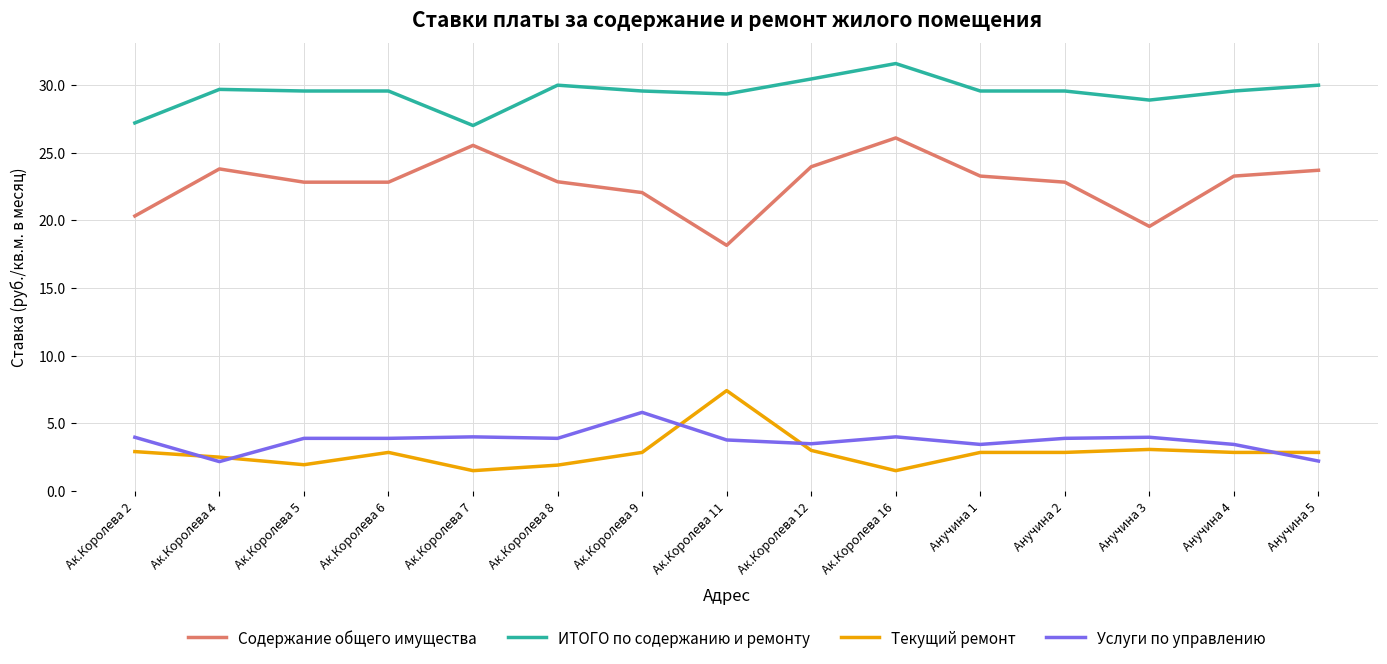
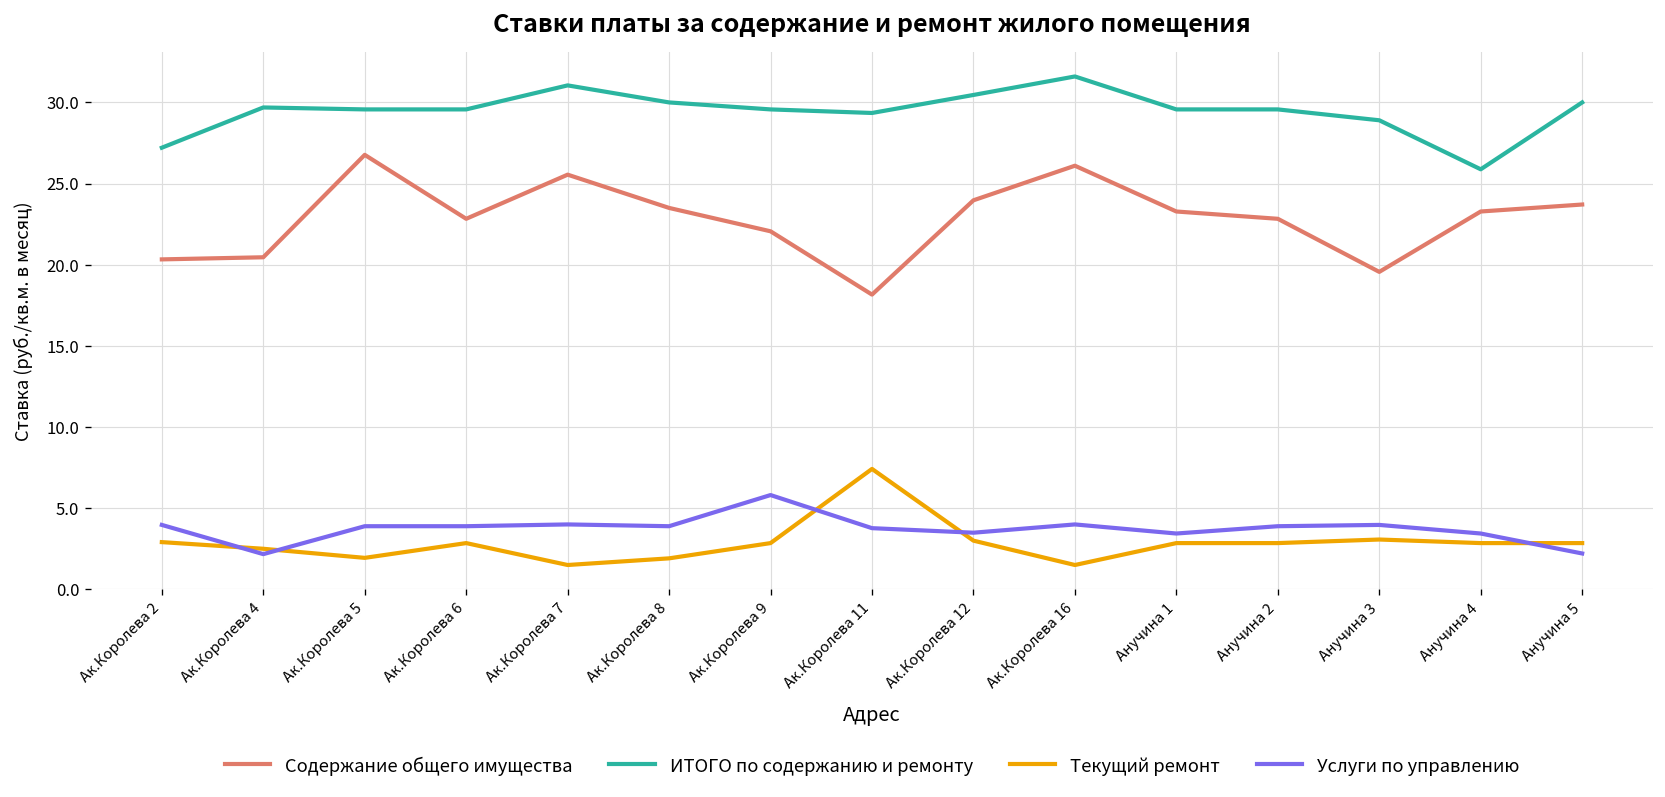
  {
    "Содержание общего имущества": {
      "Ак.Королева 2": 20.3,
-     "Ак.Королева 4": 23.8,
-     "Ак.Королева 5": 22.8,
+     "Ак.Королева 4": 20.5,
+     "Ак.Королева 5": 26.8,
      "Ак.Королева 6": 22.8,
      "Ак.Королева 7": 25.6,
-     "Ак.Королева 8": 22.9,
+     "Ак.Королева 8": 23.5,
      "Ак.Королева 9": 22.1,
      "Ак.Королева 11": 18.2,
      "Ак.Королева 12": 24.0,
      "Ак.Королева 16": 26.1,
      "Анучина 1": 23.3,
      "Анучина 2": 22.8,
      "Анучина 3": 19.6,
      "Анучина 4": 23.3,
      "Анучина 5": 23.7
    },
    "ИТОГО по содержанию и ремонту": {
      "Ак.Королева 2": 27.2,
      "Ак.Королева 4": 29.7,
      "Ак.Королева 5": 29.6,
      "Ак.Королева 6": 29.6,
-     "Ак.Королева 7": 27.0,
+     "Ак.Королева 7": 31.1,
      "Ак.Королева 8": 30.0,
      "Ак.Королева 9": 29.6,
      "Ак.Королева 11": 29.4,
      "Ак.Королева 12": 30.5,
      "Ак.Королева 16": 31.6,
      "Анучина 1": 29.6,
      "Анучина 2": 29.6,
      "Анучина 3": 28.9,
-     "Анучина 4": 29.6,
+     "Анучина 4": 25.9,
      "Анучина 5": 30.0
    },
    "Текущий ремонт": {
      "Ак.Королева 2": 2.9,
      "Ак.Королева 4": 2.5,
      "Ак.Королева 5": 1.9,
      "Ак.Королева 6": 2.9,
      "Ак.Королева 7": 1.5,
      "Ак.Королева 8": 1.9,
      "Ак.Королева 9": 2.9,
      "Ак.Королева 11": 7.4,
      "Ак.Королева 12": 3.0,
      "Ак.Королева 16": 1.5,
      "Анучина 1": 2.9,
      "Анучина 2": 2.9,
      "Анучина 3": 3.1,
      "Анучина 4": 2.9,
      "Анучина 5": 2.9
    },
    "Услуги по управлению": {
      "Ак.Королева 2": 4.0,
      "Ак.Королева 4": 2.2,
      "Ак.Королева 5": 3.9,
      "Ак.Королева 6": 3.9,
      "Ак.Королева 7": 4.0,
      "Ак.Королева 8": 3.9,
      "Ак.Королева 9": 5.8,
      "Ак.Королева 11": 3.8,
      "Ак.Королева 12": 3.5,
      "Ак.Королева 16": 4.0,
      "Анучина 1": 3.4,
      "Анучина 2": 3.9,
      "Анучина 3": 4.0,
      "Анучина 4": 3.4,
      "Анучина 5": 2.2
    }
  }
